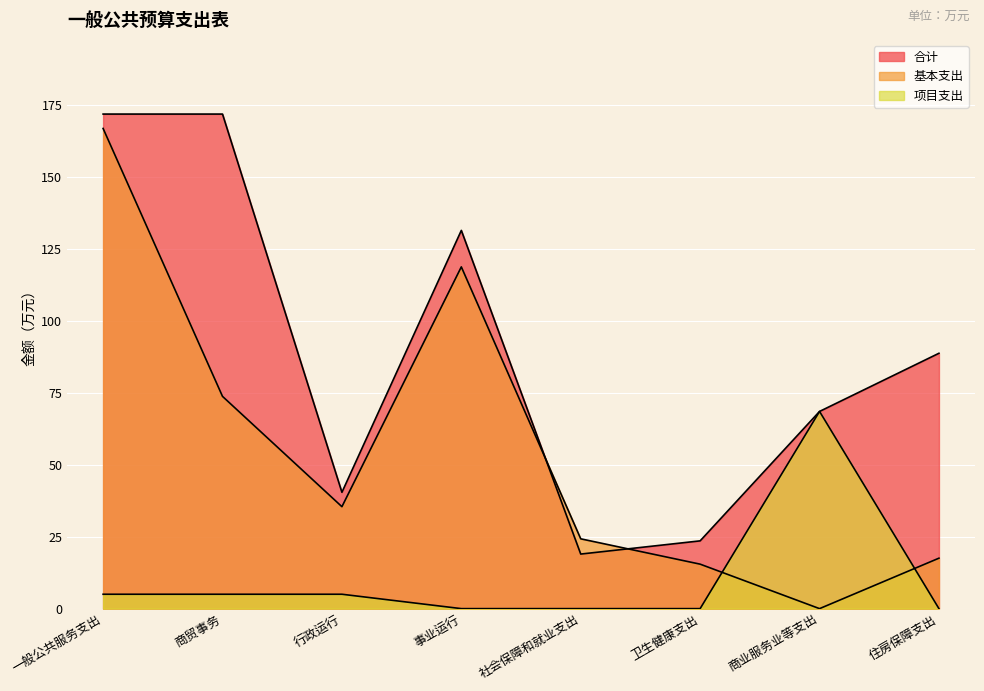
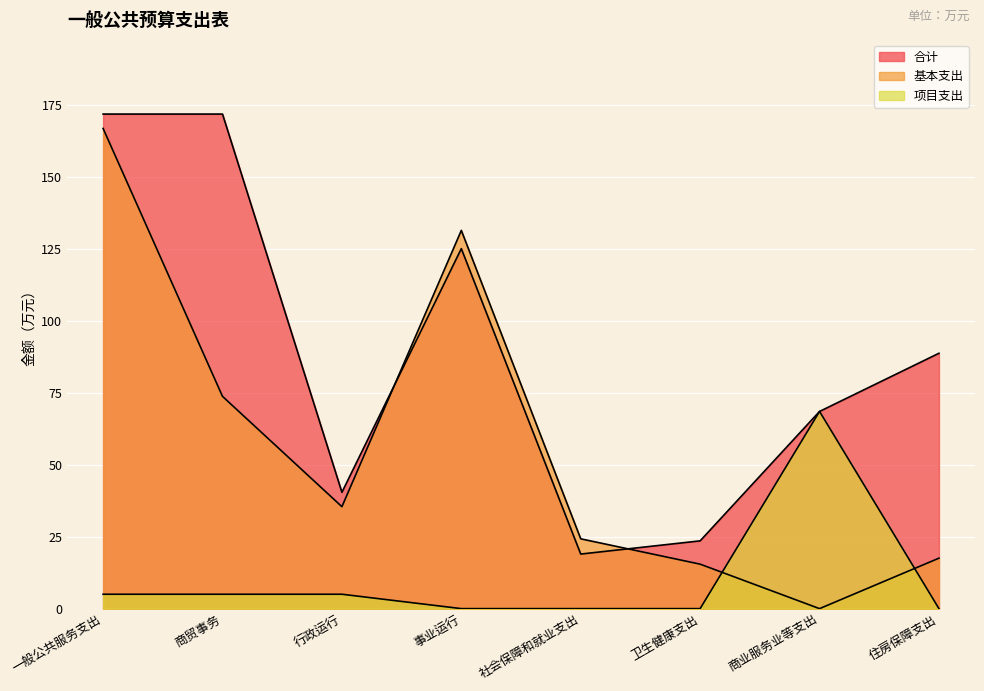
  {
    "合计": {
      "一般公共服务支出": 172,
      "商贸事务": 172,
      "行政运行": 40,
-     "事业运行": 131,
+     "事业运行": 125,
      "社会保障和就业支出": 19,
      "卫生健康支出": 24,
      "住房保障支出": 89
    },
    "基本支出": {
      "一般公共服务支出": 167,
      "商贸事务": 74,
      "行政运行": 35,
-     "事业运行": 119,
+     "事业运行": 131,
      "社会保障和就业支出": 24,
      "卫生健康支出": 15,
      "商业服务业等支出": 0,
      "住房保障支出": 18
    },
    "项目支出": {
      "一般公共服务支出": 5,
      "商贸事务": 5,
      "行政运行": 5,
      "事业运行": 0,
      "社会保障和就业支出": 0,
      "卫生健康支出": 0,
      "住房保障支出": 0
    }
  }
